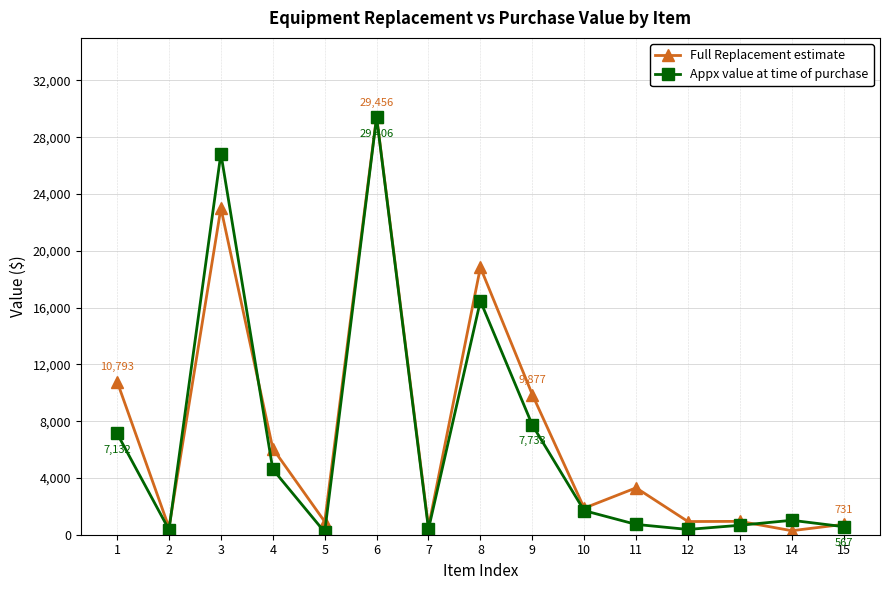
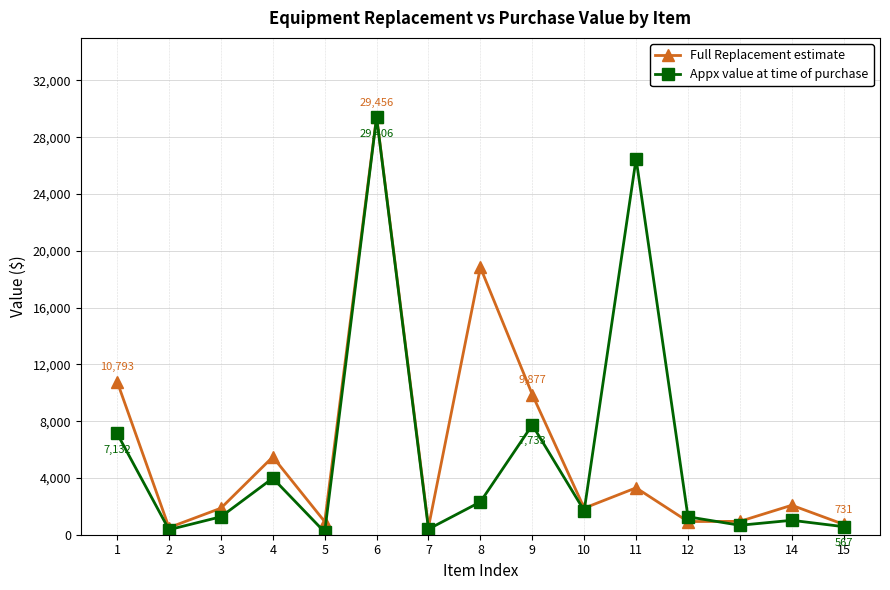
  {
    "Full Replacement estimate": {
-     "3": "23,000",
-     "4": "6,100",
+     "3": "1,900",
+     "4": "5,500",
      "5": "900",
      "8": "18,800",
      "11": "3,300",
      "12": "900",
      "13": "900",
-     "14": "300"
+     "14": "2,100"
    },
    "Appx value at time of purchase": {
-     "3": "26,800",
-     "4": "4,600",
+     "3": "1,300",
+     "4": "4,000",
      "5": "200",
-     "8": "16,500",
-     "11": "700",
-     "12": "400",
+     "8": "2,300",
+     "11": "26,500",
+     "12": "1,300",
      "13": "700",
      "14": "1,000"
    }
  }
